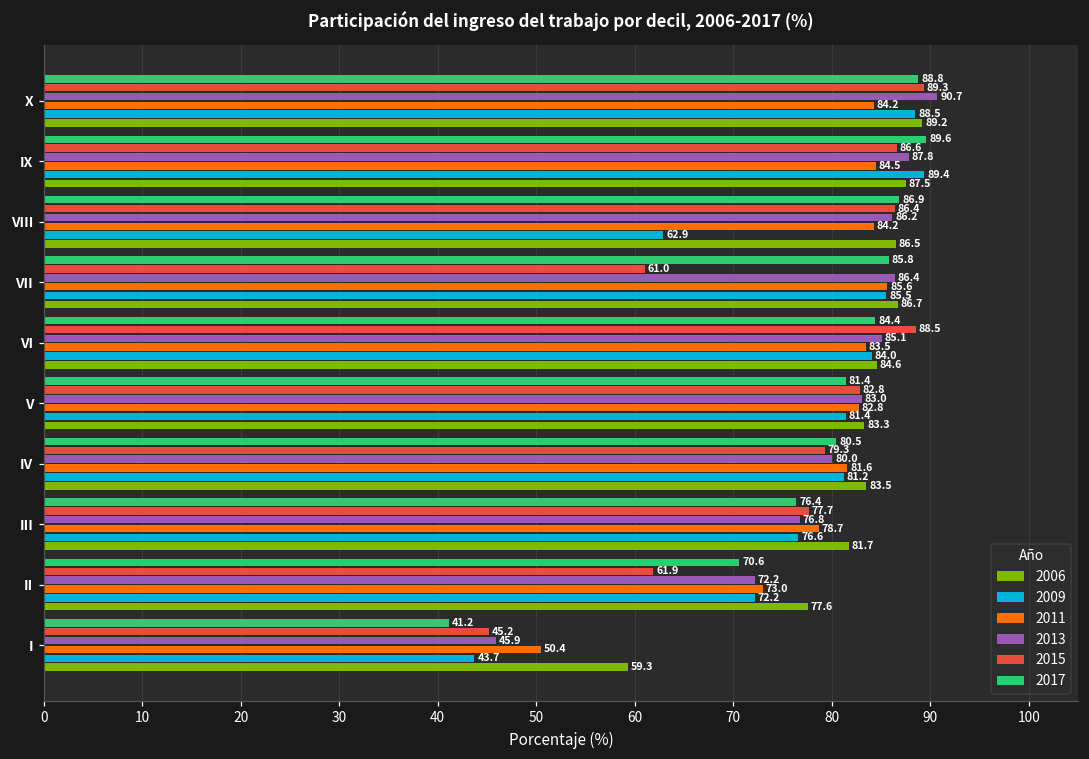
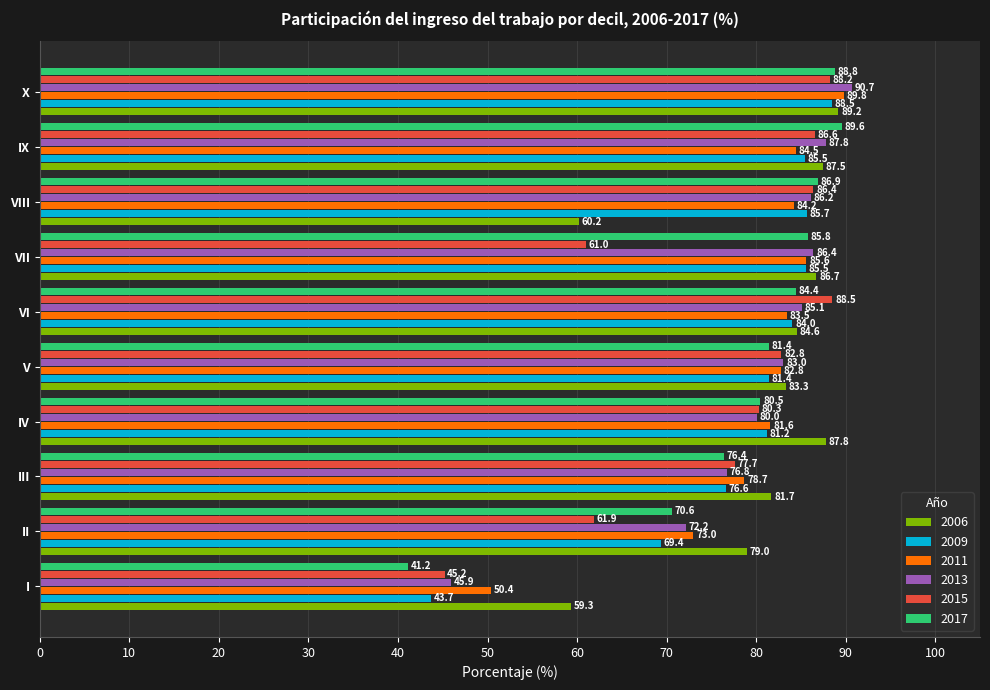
  {
    "2006": {
      "X": 89.2,
      "IX": 87.5,
-     "VIII": 86.5,
+     "VIII": 60.2,
      "VII": 86.7,
      "V": 83.3,
-     "IV": 83.5,
+     "IV": 87.8,
      "III": 81.7,
-     "II": 77.6,
+     "II": 79.0,
      "I": 59.3
    },
    "2009": {
      "X": 88.5,
-     "IX": 89.4,
-     "VIII": 62.9,
+     "IX": 85.5,
+     "VIII": 85.7,
      "V": 81.4,
      "III": 76.6,
-     "II": 72.2,
+     "II": 69.4,
      "I": 43.7
    },
    "2011": {
-     "X": 84.2,
+     "X": 89.8,
      "IX": 84.5,
      "VIII": 84.2,
      "VI": 83.5,
      "III": 78.7,
      "II": 73.0,
      "I": 50.4
    },
    "2013": {
      "X": 90.7,
      "IX": 87.8,
      "VII": 86.4,
      "VI": 85.1,
      "IV": 80.0,
      "III": 76.8,
      "II": 72.2,
      "I": 45.9
    },
    "2015": {
-     "X": 89.3,
+     "X": 88.2,
      "IX": 86.6,
      "VII": 61.0,
      "VI": 88.5,
-     "IV": 79.3,
+     "IV": 80.3,
      "III": 77.7,
      "II": 61.9,
      "I": 45.2
    },
    "2017": {
      "IX": 89.6,
      "VII": 85.8,
      "VI": 84.4,
      "V": 81.4,
      "IV": 80.5,
      "III": 76.4,
      "II": 70.6,
      "I": 41.2
    }
  }
